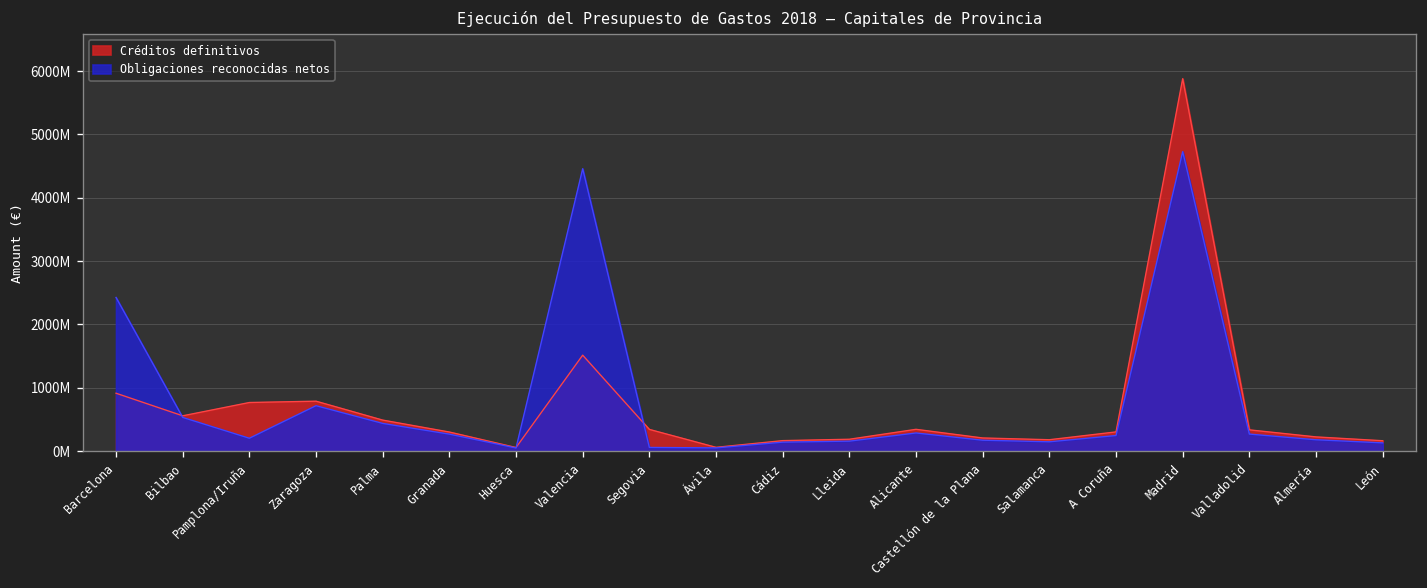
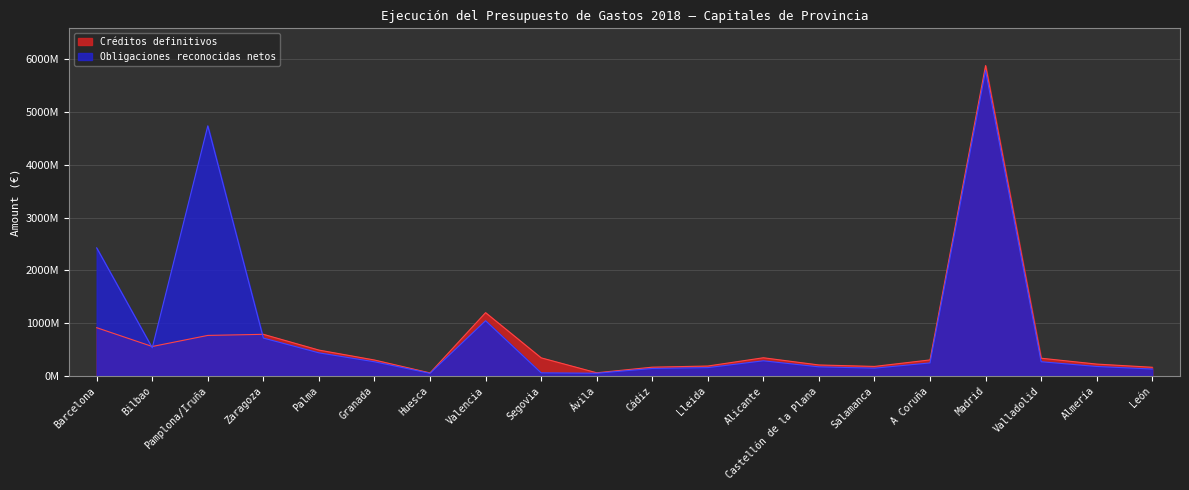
  {
    "Créditos definitivos": {
      "Barcelona": 900000000,
      "Pamplona/Iruña": 800000000,
      "Zaragoza": 800000000,
      "Palma": 500000000,
-     "Valencia": 1500000000,
+     "Valencia": 1200000000,
      "Segovia": 300000000,
      "Alicante": 300000000,
      "A Coruña": 300000000,
      "Madrid": 5900000000,
      "Valladolid": 300000000
    },
    "Obligaciones reconocidas netos": {
      "Barcelona": 2400000000,
-     "Pamplona/Iruña": 200000000,
+     "Pamplona/Iruña": 4700000000,
      "Zaragoza": 700000000,
      "Palma": 400000000,
-     "Valencia": 4500000000,
+     "Valencia": 1000000000,
      "Segovia": 100000000,
      "Alicante": 300000000,
      "A Coruña": 200000000,
-     "Madrid": 4700000000,
+     "Madrid": 5800000000,
      "Valladolid": 300000000
    }
  }
